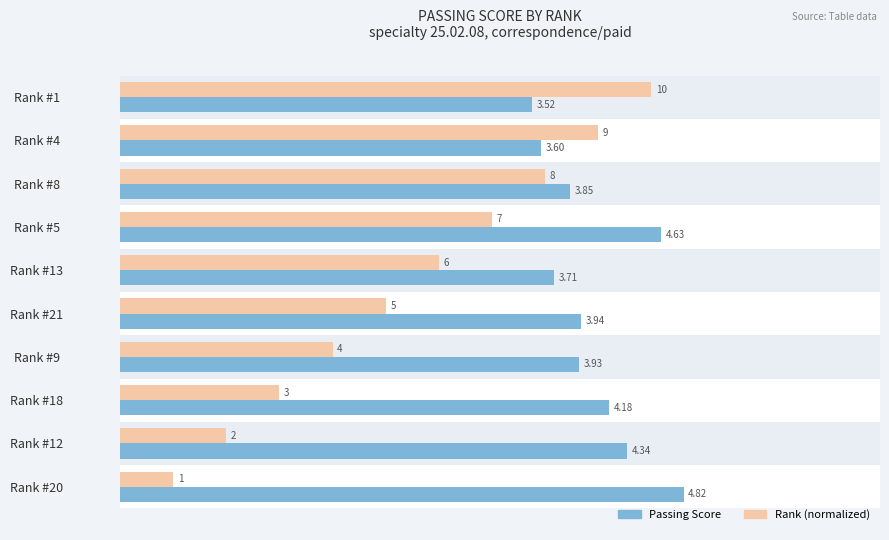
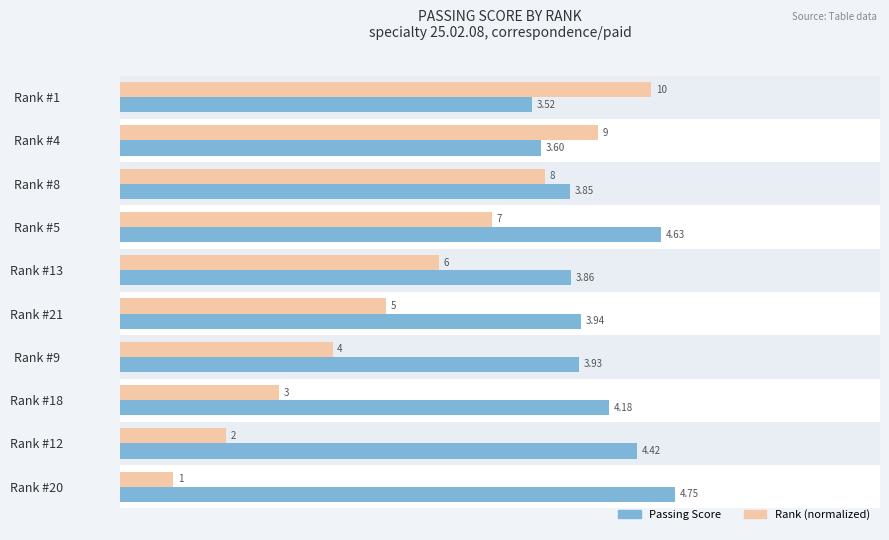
  {
    "Passing Score": {
-     "Rank #13": 3.71,
-     "Rank #12": 4.34,
-     "Rank #20": 4.82
+     "Rank #13": 3.86,
+     "Rank #12": 4.42,
+     "Rank #20": 4.75
    }
  }
